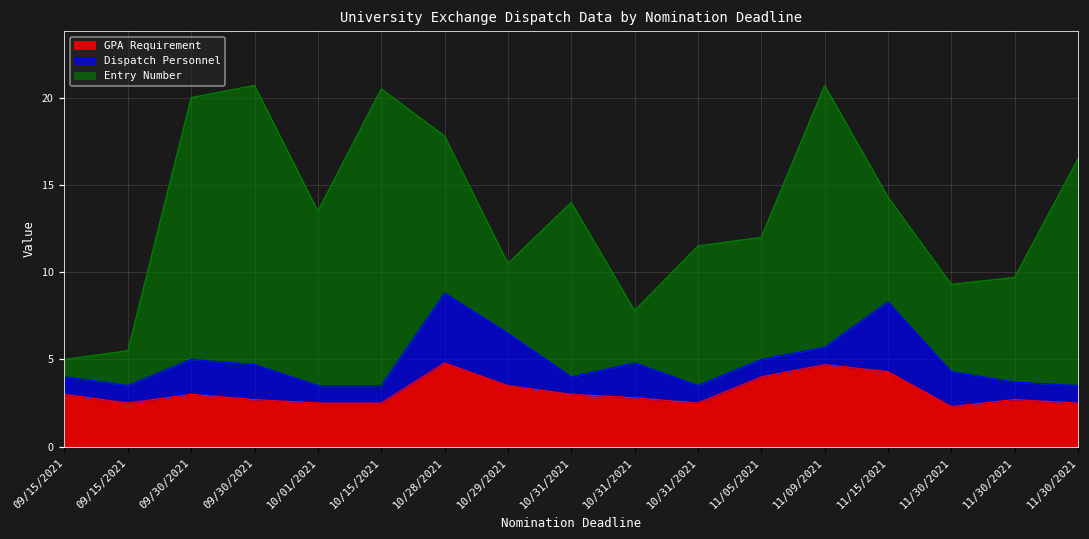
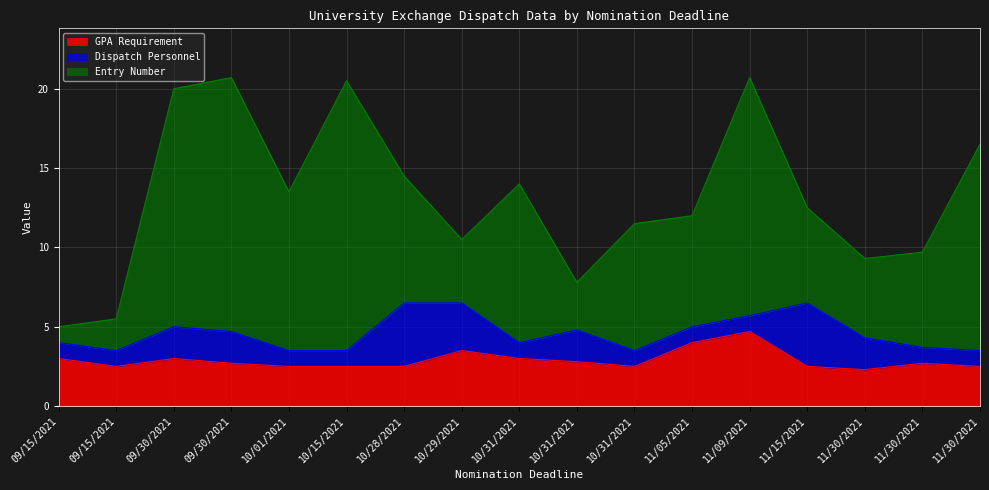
  {
    "GPA Requirement": {
      "10/01/2021": 2.5,
      "10/15/2021": 2.5,
-     "10/28/2021": 4.8,
+     "10/28/2021": 2.5,
      "10/29/2021": 3.5,
      "11/05/2021": 4.0,
      "11/09/2021": 4.7,
-     "11/15/2021": 4.3
+     "11/15/2021": 2.5
    },
    "Dispatch Personnel": {
      "10/01/2021": 1.0,
      "10/15/2021": 1.0,
      "10/28/2021": 4.0,
      "10/29/2021": 3.0,
      "11/05/2021": 1.0,
      "11/09/2021": 1.0,
      "11/15/2021": 4.0
    },
    "Entry Number": {
      "10/01/2021": 10,
      "10/15/2021": 17,
-     "10/28/2021": 9,
+     "10/28/2021": 8,
      "10/29/2021": 4,
      "11/05/2021": 7,
      "11/09/2021": 15,
      "11/15/2021": 6
    }
  }
